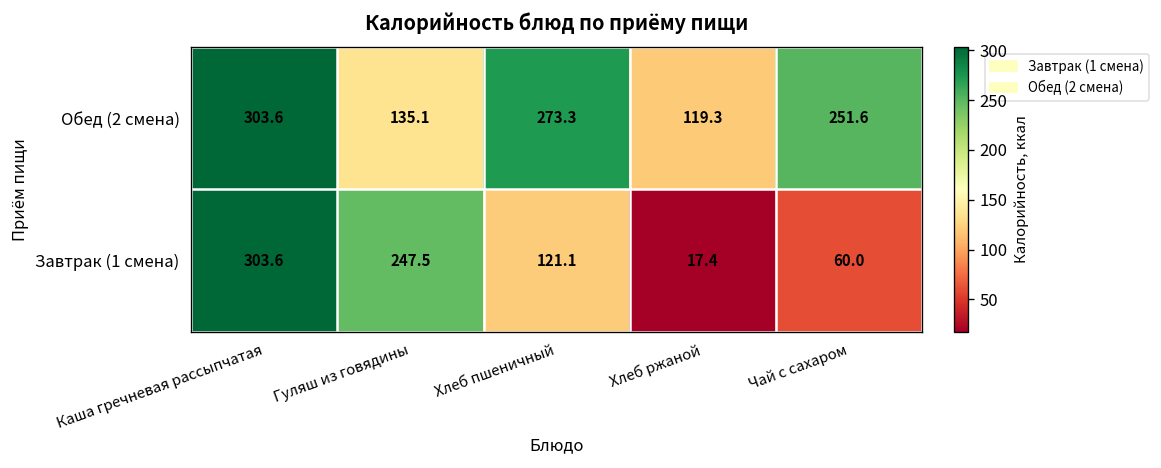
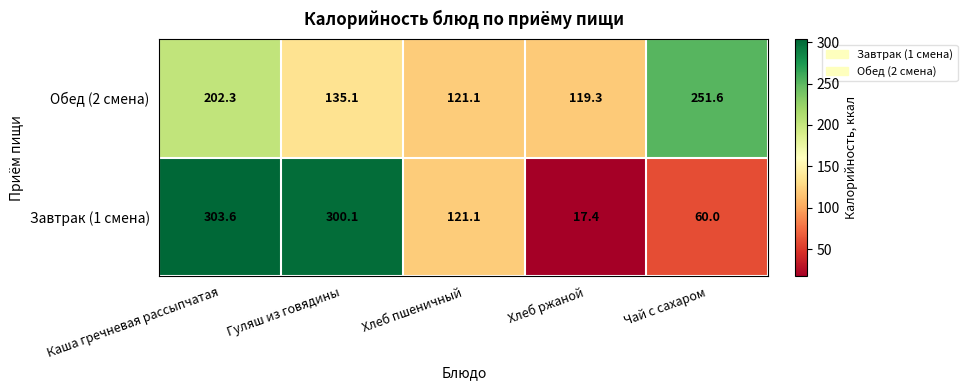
  {
    "Обед (2 смена)": {
-     "Каша гречневая рассыпчатая": 303.6,
+     "Каша гречневая рассыпчатая": 202.3,
      "Гуляш из говядины": 135.1,
-     "Хлеб пшеничный": 273.3,
+     "Хлеб пшеничный": 121.1,
      "Хлеб ржаной": 119.3,
      "Чай с сахаром": 251.6
    },
    "Завтрак (1 смена)": {
      "Каша гречневая рассыпчатая": 303.6,
-     "Гуляш из говядины": 247.5,
+     "Гуляш из говядины": 300.1,
      "Хлеб пшеничный": 121.1,
      "Хлеб ржаной": 17.4,
      "Чай с сахаром": 60.0
    }
  }
